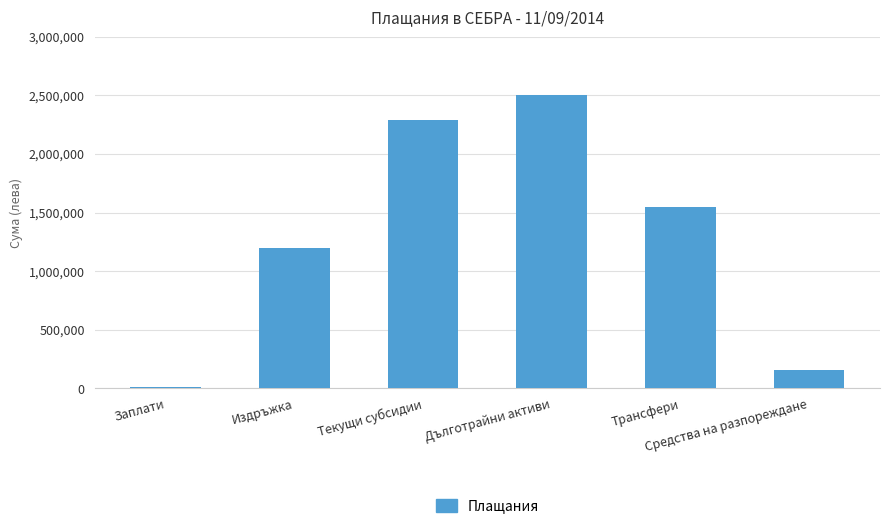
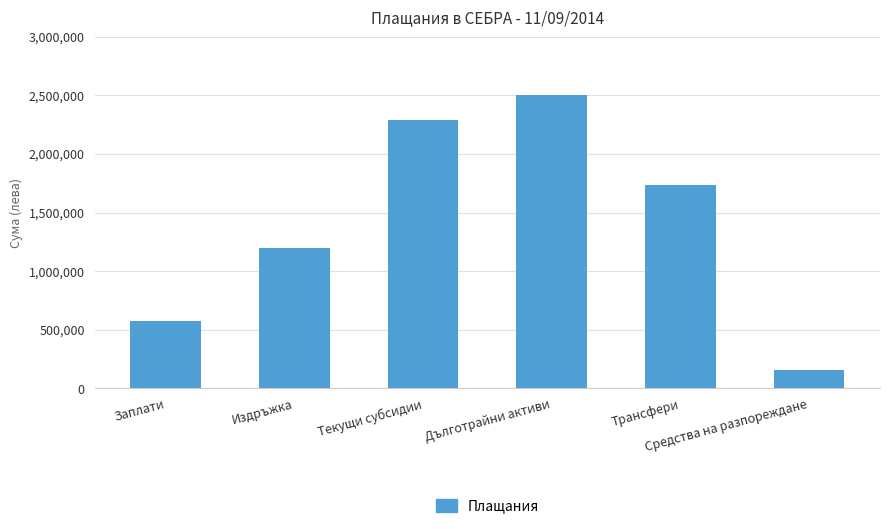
  {
-   "Заплати": "10,000",
+   "Заплати": "570,000",
    "Издръжка": "1,200,000",
    "Текущи субсидии": "2,290,000",
    "Дълготрайни активи": "2,510,000",
-   "Трансфери": "1,550,000",
+   "Трансфери": "1,740,000",
    "Средства на разпореждане": "160,000"
  }
